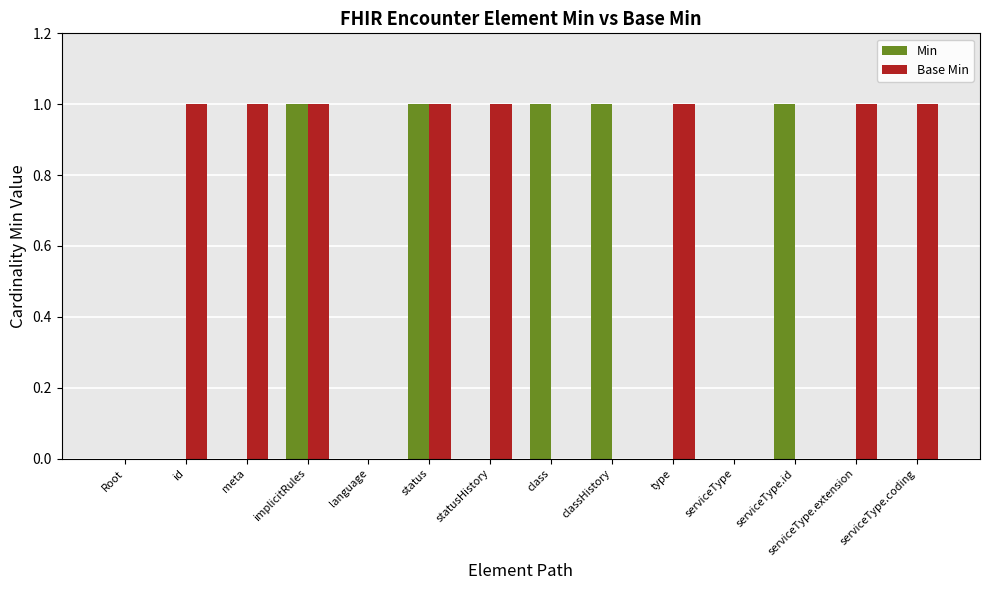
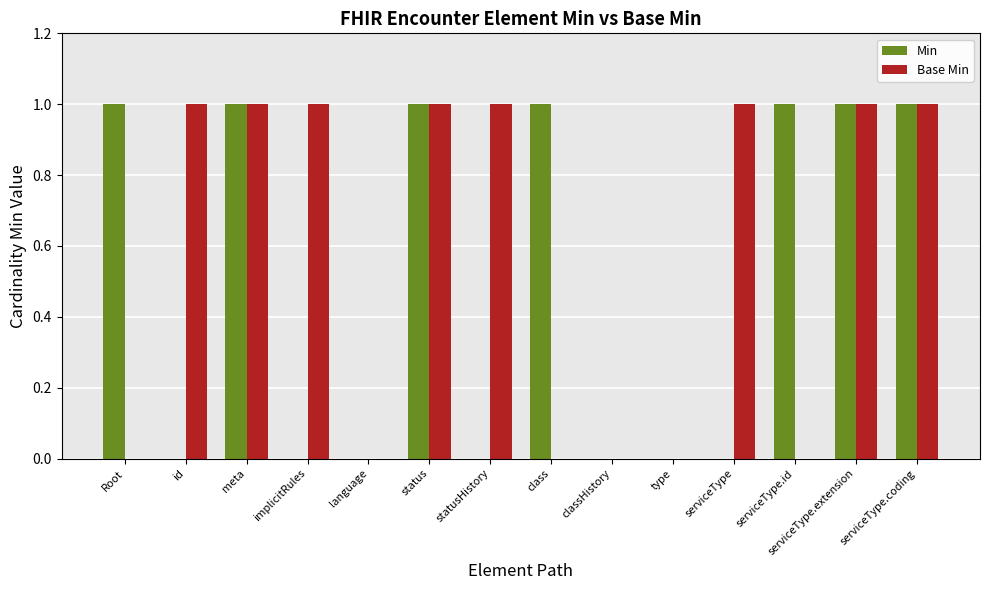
  {
    "Min": {
-     "Root": 0,
+     "Root": 1,
      "id": 0,
-     "meta": 0,
-     "implicitRules": 1,
+     "meta": 1,
+     "implicitRules": 0,
      "language": 0,
      "status": 1,
      "statusHistory": 0,
      "class": 1,
-     "classHistory": 1,
+     "classHistory": 0,
      "type": 0,
      "serviceType": 0,
      "serviceType.id": 1,
-     "serviceType.extension": 0,
-     "serviceType.coding": 0
+     "serviceType.extension": 1,
+     "serviceType.coding": 1
    },
    "Base Min": {
      "Root": 0,
      "id": 1,
      "meta": 1,
      "implicitRules": 1,
      "language": 0,
      "status": 1,
      "statusHistory": 1,
      "class": 0,
      "classHistory": 0,
-     "type": 1,
-     "serviceType": 0,
+     "type": 0,
+     "serviceType": 1,
      "serviceType.id": 0,
      "serviceType.extension": 1,
      "serviceType.coding": 1
    }
  }
